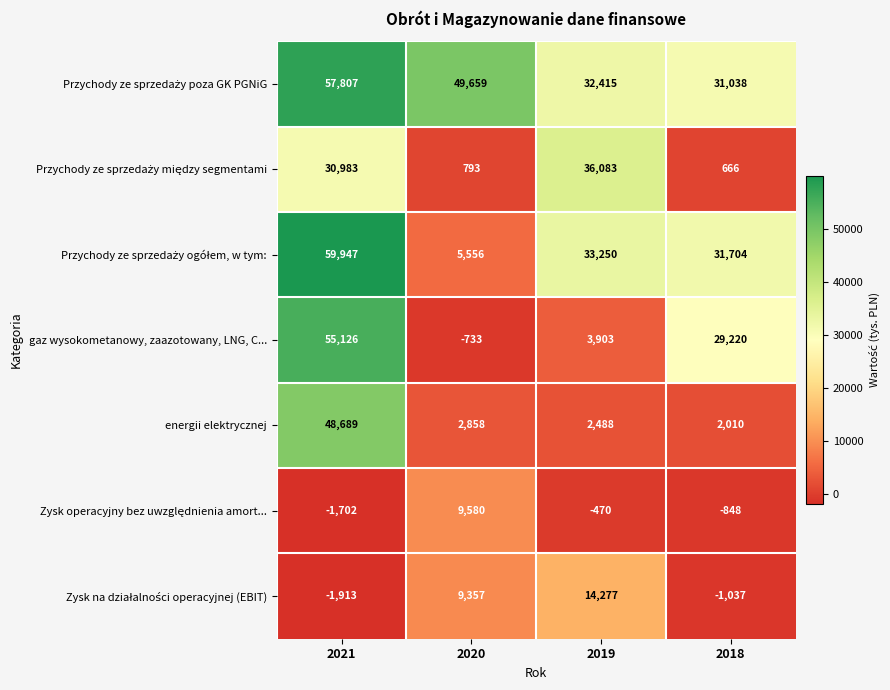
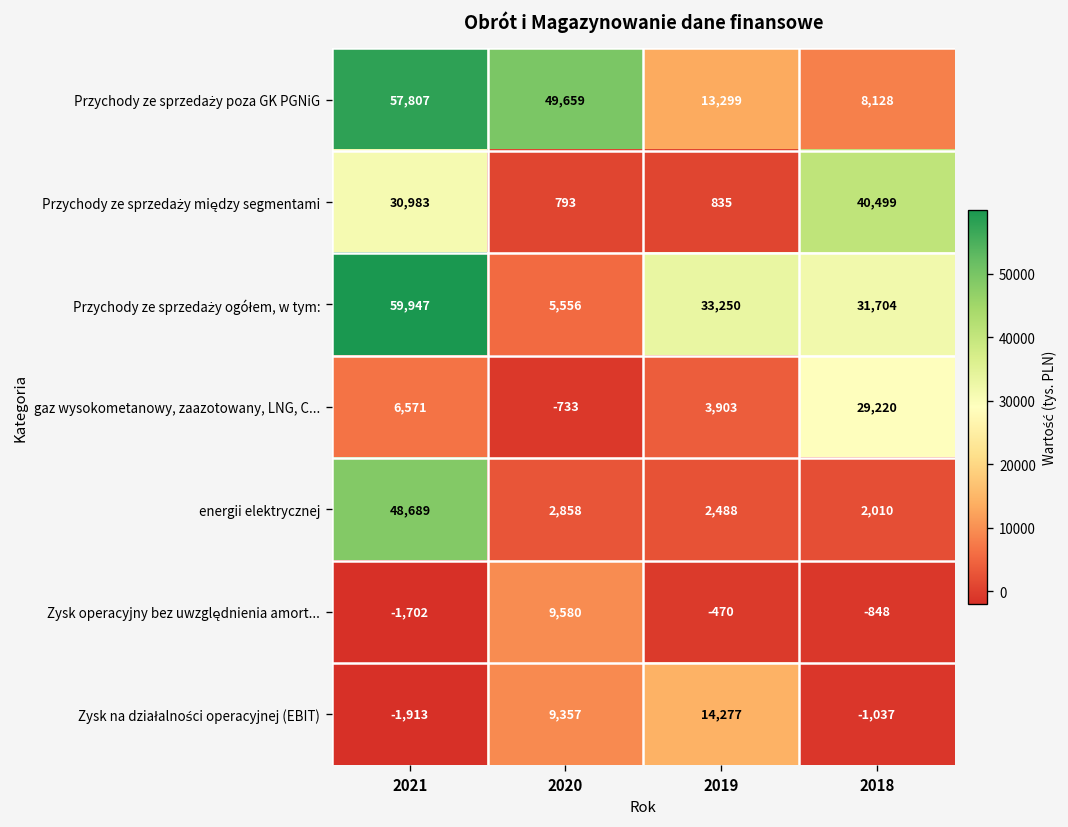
  {
    "Przychody ze sprzedaży poza GK PGNiG": {
      "2021": "57,807",
      "2020": "49,659",
-     "2019": "32,415",
-     "2018": "31,038"
+     "2019": "13,299",
+     "2018": "8,128"
    },
    "Przychody ze sprzedaży między segmentami": {
      "2021": "30,983",
      "2020": "793",
-     "2019": "36,083",
-     "2018": "666"
+     "2019": "835",
+     "2018": "40,499"
    },
    "Przychody ze sprzedaży ogółem, w tym:": {
      "2021": "59,947",
      "2020": "5,556",
      "2019": "33,250",
      "2018": "31,704"
    },
    "gaz wysokometanowy, zaazotowany, LNG, C...": {
-     "2021": "55,126",
+     "2021": "6,571",
      "2020": "-733",
      "2019": "3,903",
      "2018": "29,220"
    },
    "energii elektrycznej": {
      "2021": "48,689",
      "2020": "2,858",
      "2019": "2,488",
      "2018": "2,010"
    },
    "Zysk operacyjny bez uwzględnienia amort...": {
      "2021": "-1,702",
      "2020": "9,580",
      "2019": "-470",
      "2018": "-848"
    },
    "Zysk na działalności operacyjnej (EBIT)": {
      "2021": "-1,913",
      "2020": "9,357",
      "2019": "14,277",
      "2018": "-1,037"
    }
  }
